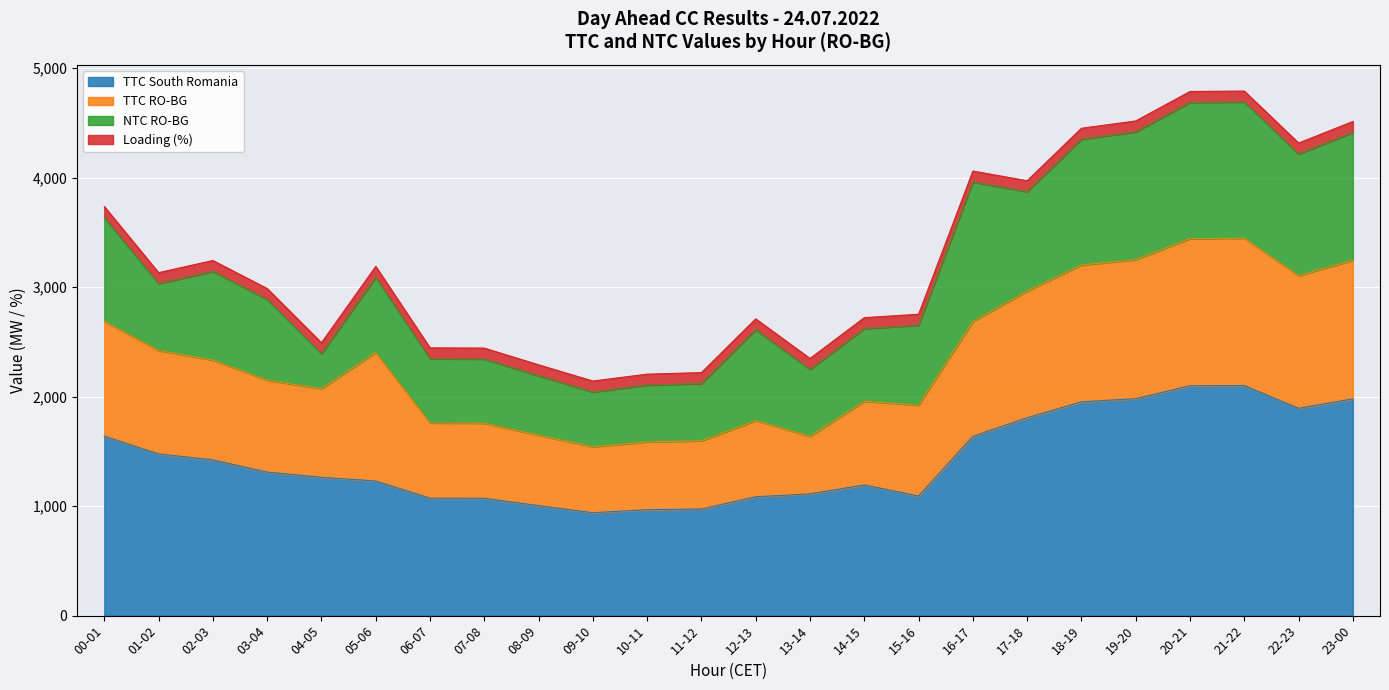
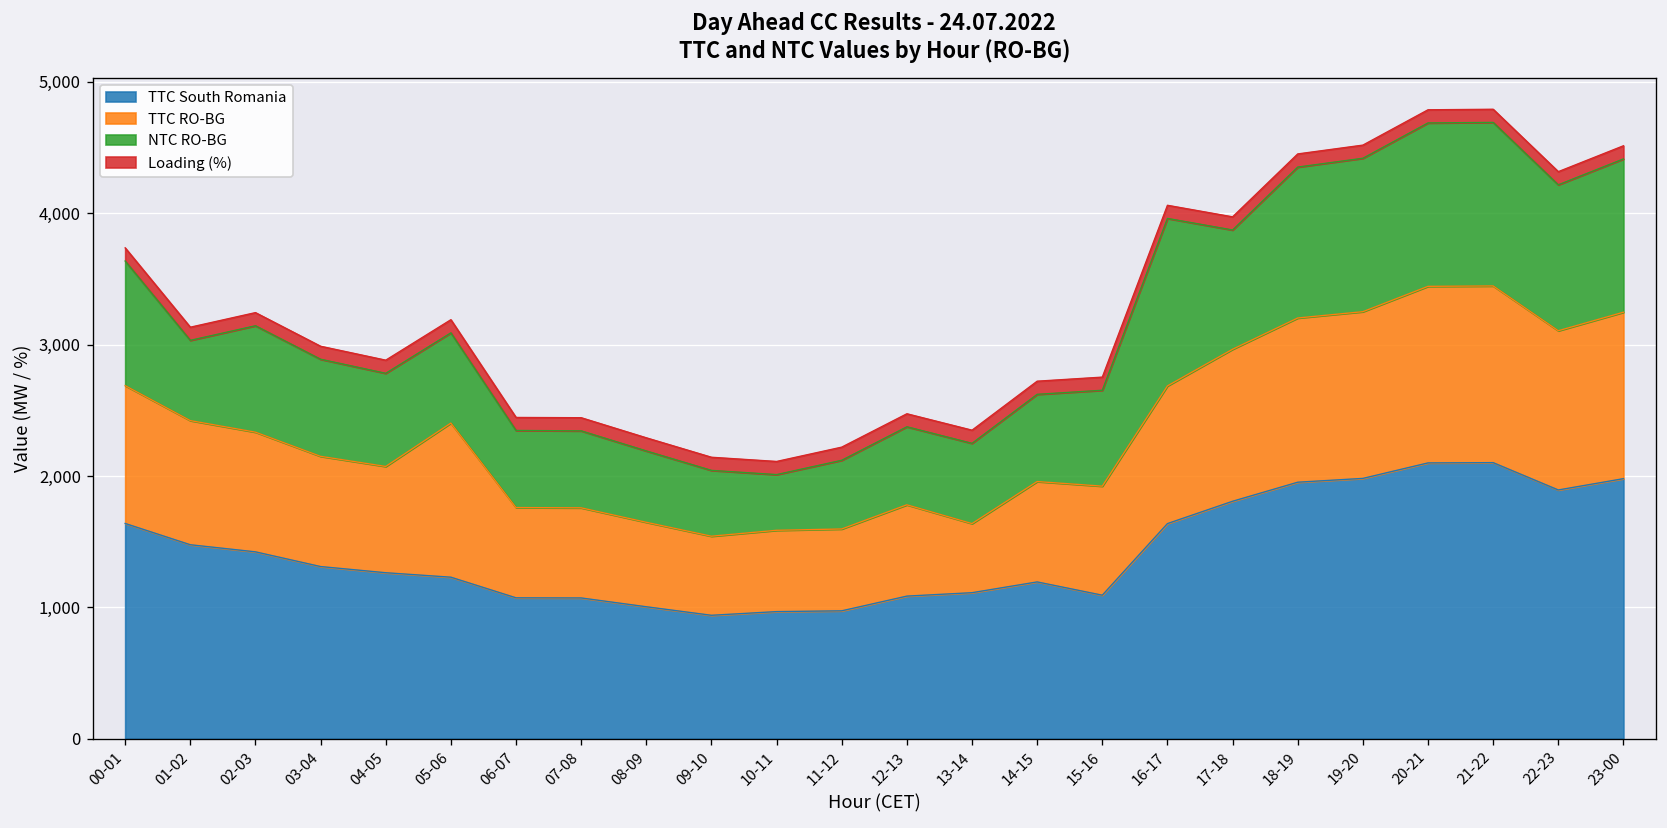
  {
    "TTC South Romania": {
      "00-01": "1,640",
      "01-02": "1,480",
      "02-03": "1,420",
      "03-04": "1,310",
      "04-05": "1,260",
      "05-06": "1,230",
      "06-07": "1,070",
      "07-08": "1,070",
      "08-09": "1,010",
      "09-10": "940",
      "10-11": "970",
      "11-12": "970",
      "12-13": "1,090",
      "13-14": "1,110",
      "14-15": "1,190",
      "15-16": "1,090",
      "16-17": "1,640",
      "17-18": "1,810",
      "18-19": "1,950",
      "19-20": "1,980",
      "20-21": "2,100",
      "21-22": "2,100",
      "22-23": "1,890",
      "23-00": "1,980"
    },
    "TTC RO-BG": {
      "00-01": "1,050",
      "01-02": "950",
      "02-03": "910",
      "03-04": "840",
      "04-05": "810",
      "05-06": "1,170",
      "06-07": "690",
      "07-08": "690",
      "08-09": "640",
      "09-10": "600",
      "10-11": "620",
      "11-12": "620",
      "12-13": "700",
      "13-14": "530",
      "14-15": "760",
      "15-16": "830",
      "16-17": "1,050",
      "17-18": "1,160",
      "18-19": "1,250",
      "19-20": "1,270",
      "20-21": "1,340",
      "21-22": "1,350",
      "22-23": "1,210",
      "23-00": "1,270"
    },
    "NTC RO-BG": {
      "00-01": "950",
      "01-02": "610",
      "02-03": "810",
      "03-04": "740",
-     "04-05": "320",
+     "04-05": "710",
      "05-06": "690",
      "06-07": "590",
      "07-08": "590",
      "08-09": "540",
      "09-10": "500",
-     "10-11": "520",
+     "10-11": "420",
      "11-12": "520",
-     "12-13": "830",
+     "12-13": "590",
      "13-14": "610",
      "14-15": "660",
      "15-16": "730",
      "16-17": "1,280",
      "17-18": "910",
      "18-19": "1,150",
      "19-20": "1,170",
      "20-21": "1,240",
      "21-22": "1,250",
      "22-23": "1,110",
      "23-00": "1,170"
    },
    "Loading (%)": {
      "00-01": "100",
      "01-02": "100",
      "02-03": "100",
      "03-04": "100",
      "04-05": "100",
      "05-06": "100",
      "06-07": "100",
      "07-08": "100",
      "08-09": "100",
      "09-10": "100",
      "10-11": "100",
      "11-12": "100",
      "12-13": "100",
      "13-14": "100",
      "14-15": "100",
      "15-16": "100",
      "16-17": "100",
      "17-18": "100",
      "18-19": "100",
      "19-20": "100",
      "20-21": "100",
      "21-22": "100",
      "22-23": "100",
      "23-00": "100"
    }
  }
